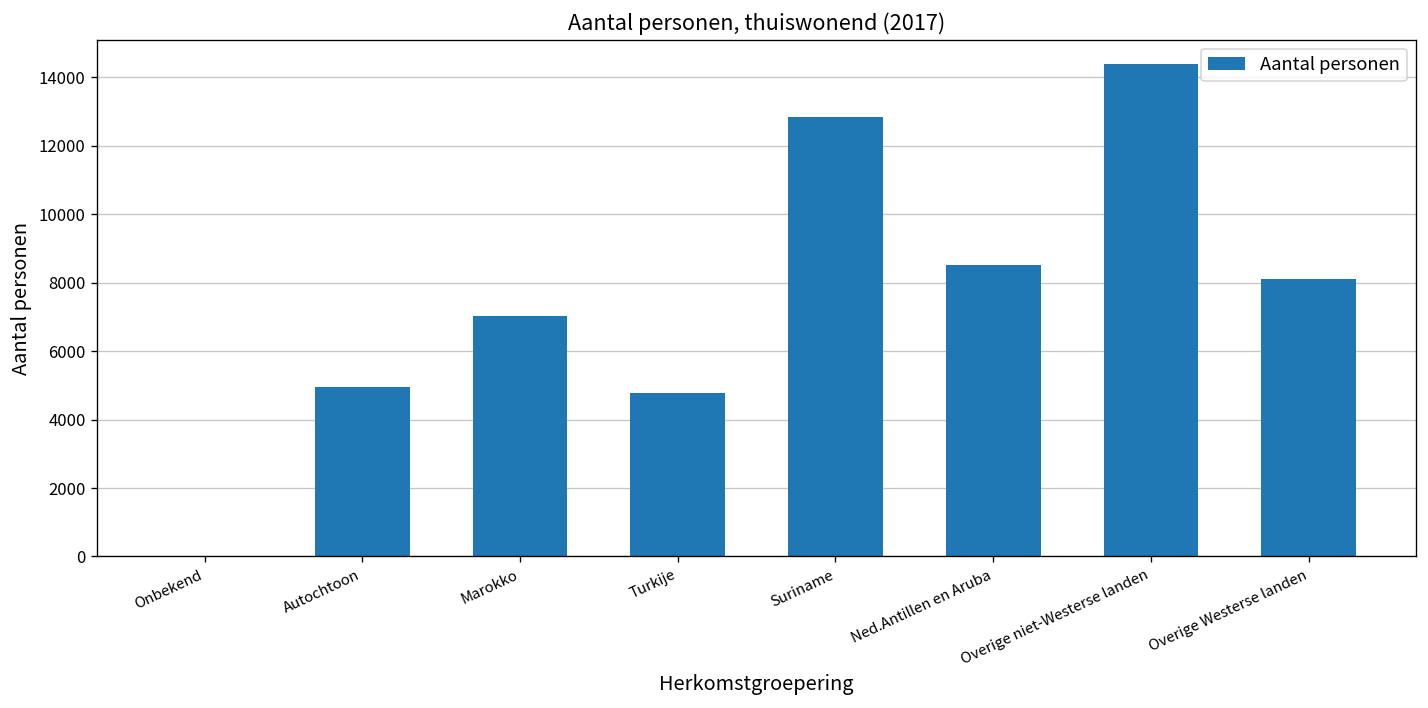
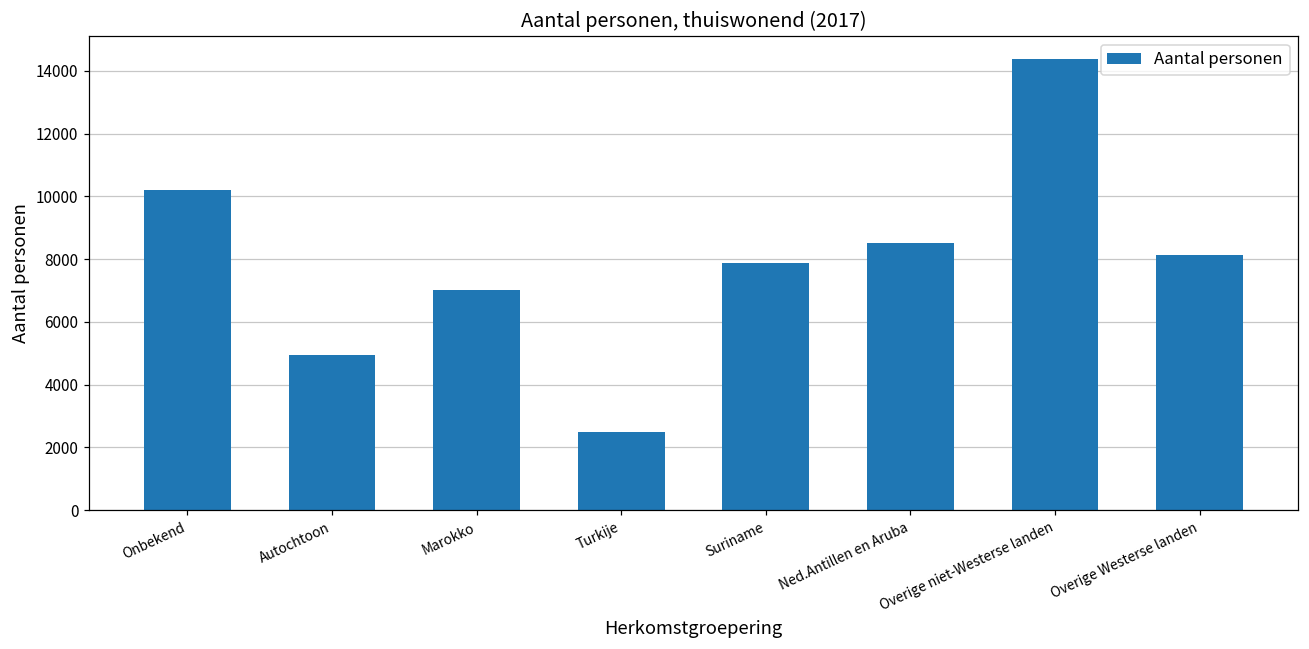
  {
-   "Onbekend": 0,
+   "Onbekend": 10200,
    "Autochtoon": 4900,
    "Marokko": 7000,
-   "Turkije": 4800,
-   "Suriname": 12800,
+   "Turkije": 2500,
+   "Suriname": 7900,
    "Ned.Antillen en Aruba": 8500,
    "Overige niet-Westerse landen": 14400,
    "Overige Westerse landen": 8100
  }
